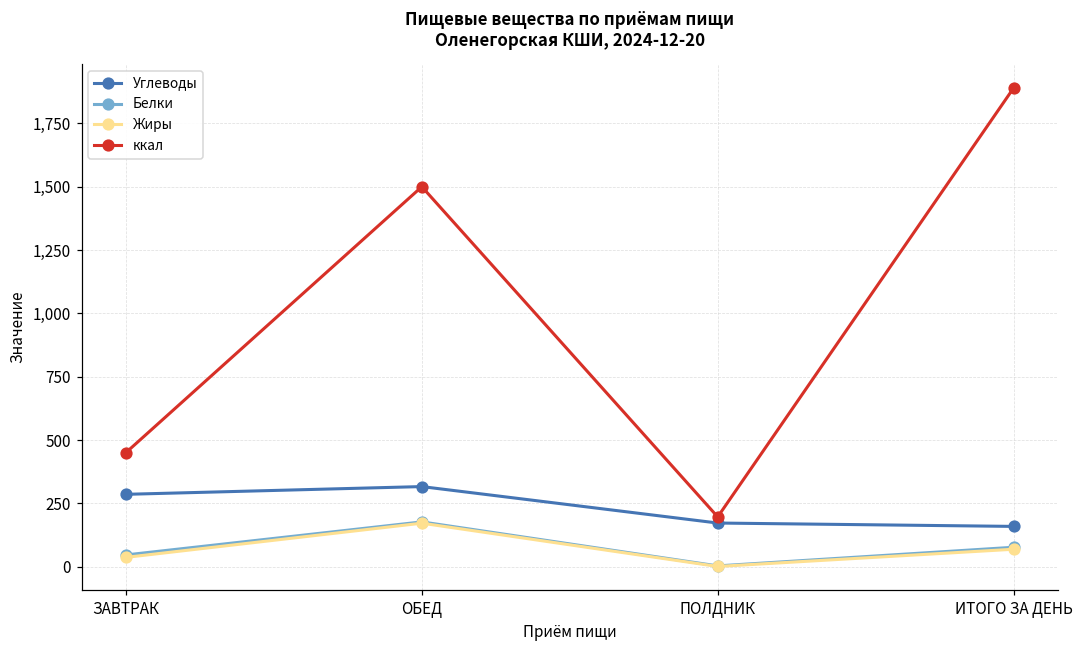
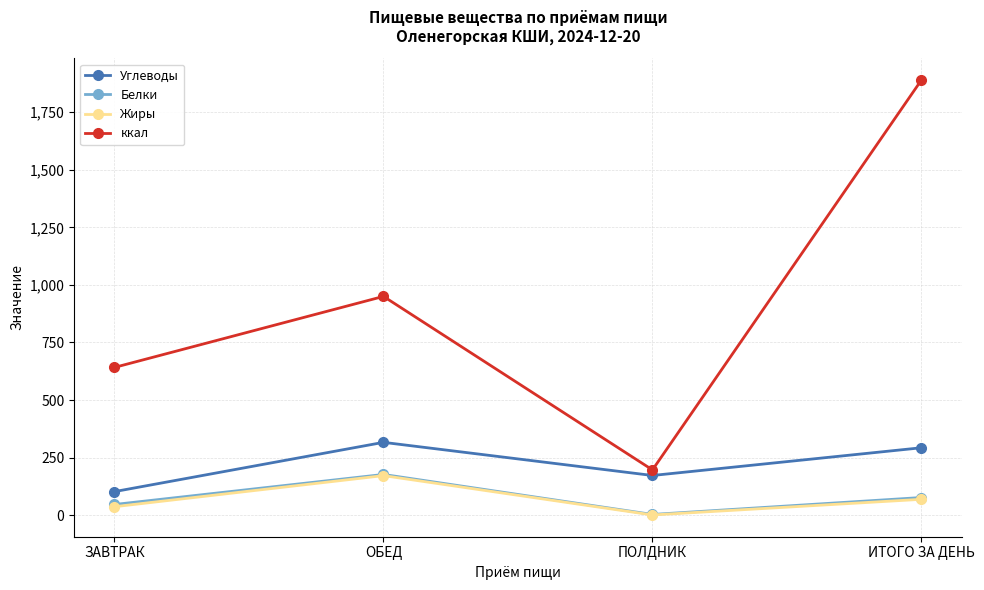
  {
    "Углеводы": {
-     "ЗАВТРАК": "290",
+     "ЗАВТРАК": "100",
      "ОБЕД": "320",
      "ПОЛДНИК": "170",
-     "ИТОГО ЗА ДЕНЬ": "160"
+     "ИТОГО ЗА ДЕНЬ": "290"
    },
    "ккал": {
-     "ЗАВТРАК": "450",
-     "ОБЕД": "1,500",
+     "ЗАВТРАК": "640",
+     "ОБЕД": "950",
      "ПОЛДНИК": "200",
      "ИТОГО ЗА ДЕНЬ": "1,890"
    }
  }
